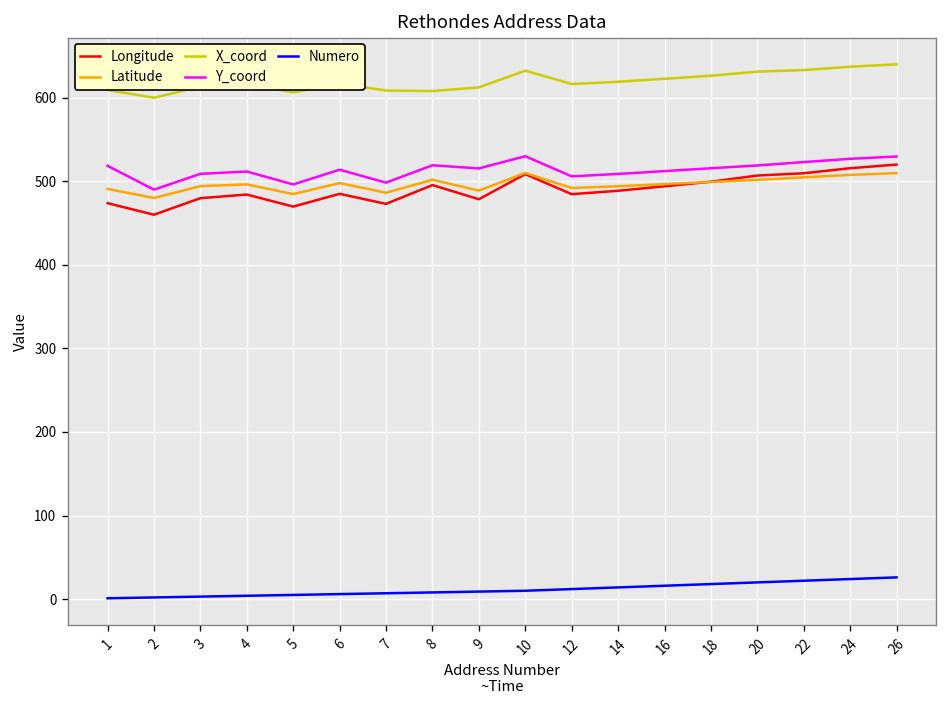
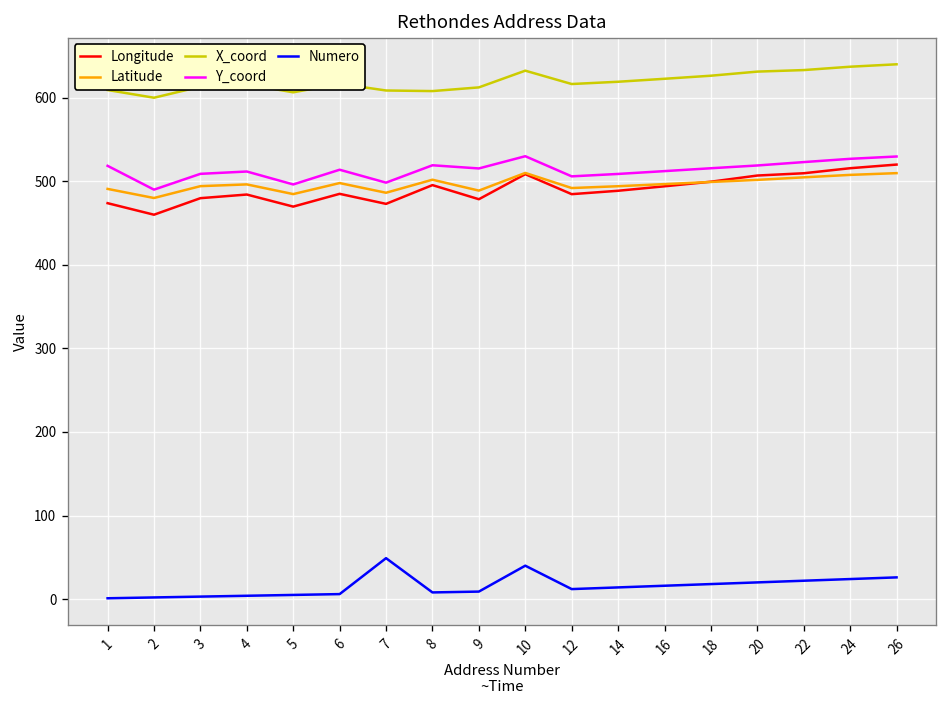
  {
    "Longitude": {
      "1": 470,
      "2": 460,
      "3": 480,
      "4": 480,
      "5": 470,
      "6": 480,
      "7": 470,
      "8": 500,
      "9": 480,
      "12": 480,
      "14": 490,
      "20": 510,
      "22": 510,
      "24": 520,
      "26": 520
    },
    "Latitude": {
      "1": 490,
      "2": 480,
      "3": 490,
      "4": 500,
      "5": 480,
      "6": 500,
      "7": 490,
      "8": 500,
      "9": 490,
      "12": 490,
      "14": 490,
      "20": 500,
      "22": 500,
      "24": 510,
      "26": 510
    },
    "X_coord": {
      "1": 610,
      "2": 600,
      "3": 610,
      "5": 610,
      "7": 610,
      "8": 610,
      "9": 610,
      "10": 630,
      "12": 620,
      "14": 620,
      "16": 620,
      "18": 630,
      "20": 630,
      "22": 630,
      "24": 640,
      "26": 640
    },
    "Y_coord": {
      "1": 520,
      "2": 490,
      "3": 510,
      "4": 510,
      "5": 500,
      "6": 510,
      "7": 500,
      "8": 520,
      "9": 520,
      "10": 530,
      "12": 510,
      "14": 510,
      "16": 510,
      "18": 520,
      "20": 520,
      "22": 520,
      "24": 530,
      "26": 530
    },
    "Numero": {
      "1": 0,
      "2": 0,
      "3": 0,
      "4": 0,
      "5": 10,
      "6": 10,
-     "7": 10,
+     "7": 50,
      "8": 10,
      "9": 10,
-     "10": 10,
+     "10": 40,
      "12": 10,
      "14": 10,
      "16": 20,
      "18": 20,
      "20": 20,
      "22": 20,
      "24": 20,
      "26": 30
    }
  }
